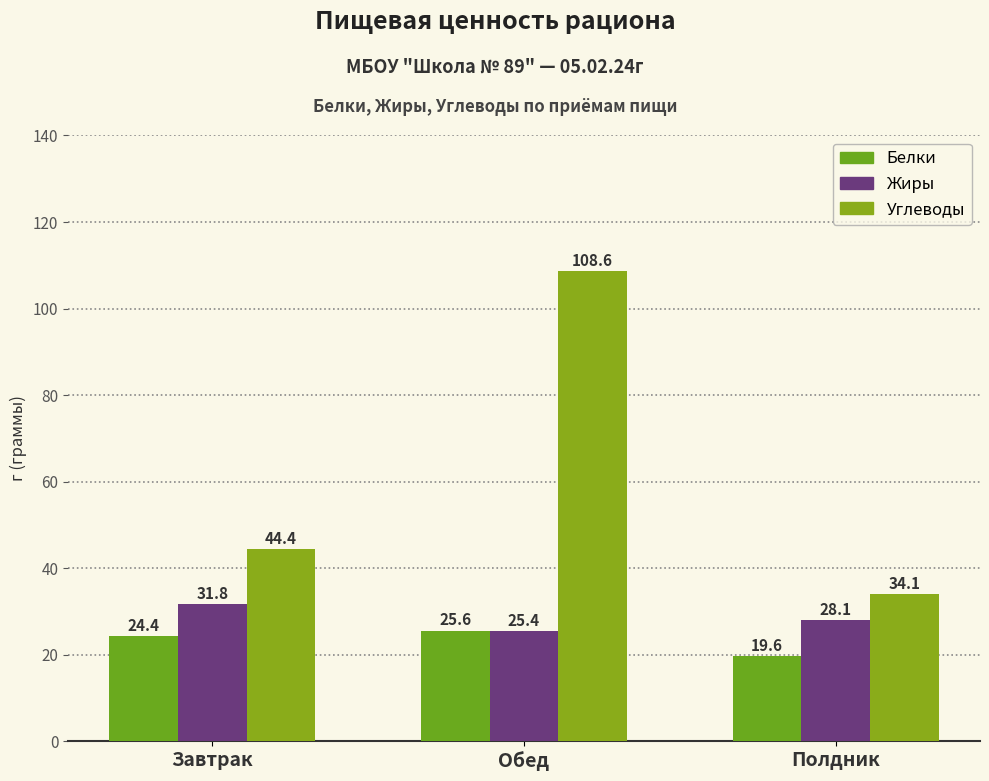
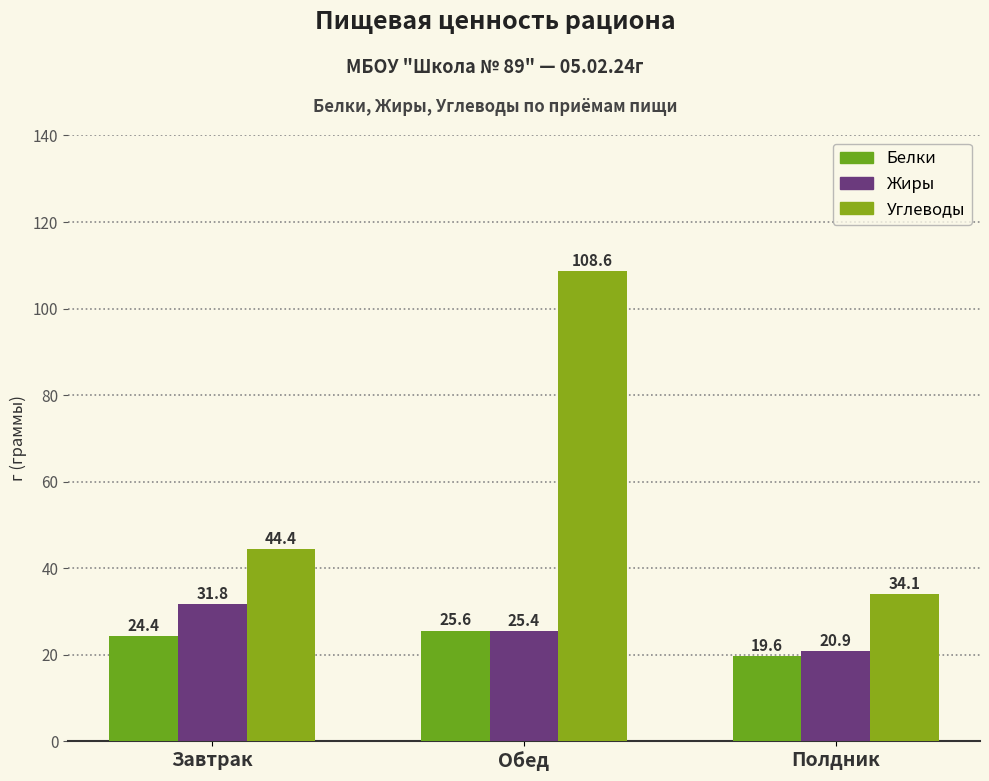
  {
    "Жиры": {
      "Завтрак": 31.8,
      "Обед": 25.4,
-     "Полдник": 28.1
+     "Полдник": 20.9
    }
  }
